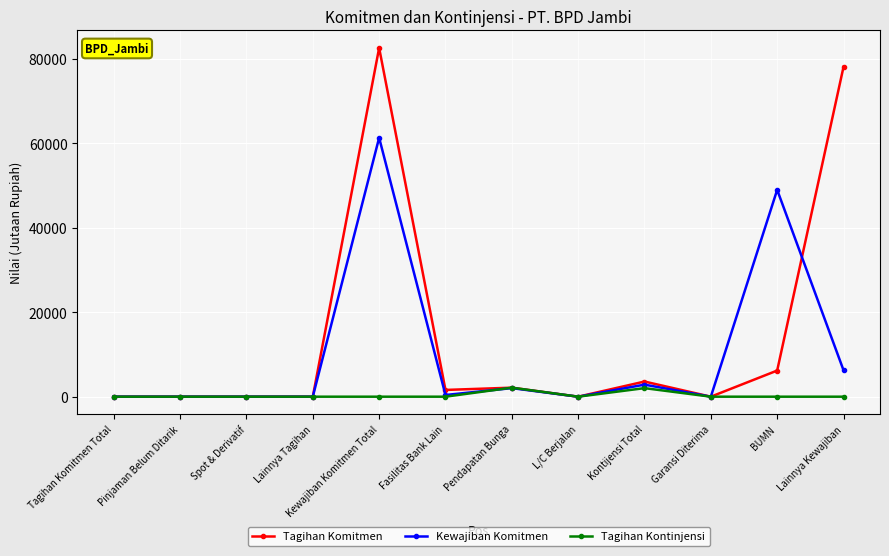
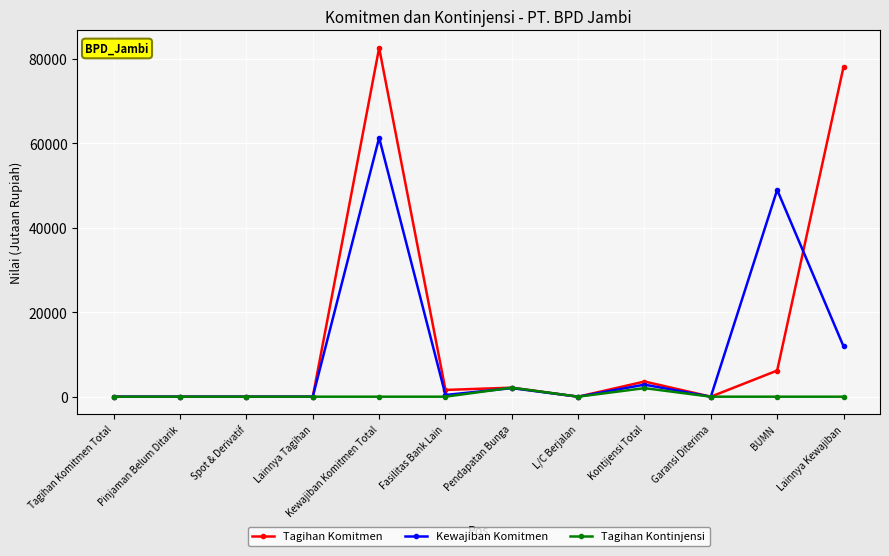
  {
    "Tagihan Komitmen": {
      "Kewajiban Komitmen Total": 83000,
      "Fasilitas Bank Lain": 2000,
      "Kontijensi Total": 4000,
      "BUMN": 6000,
      "Lainnya Kewajiban": 78000
    },
    "Kewajiban Komitmen": {
      "Kewajiban Komitmen Total": 61000,
      "Kontijensi Total": 3000,
      "BUMN": 49000,
-     "Lainnya Kewajiban": 6000
+     "Lainnya Kewajiban": 12000
    },
    "Tagihan Kontinjensi": {
      "Kewajiban Komitmen Total": 0,
      "Kontijensi Total": 2000,
      "BUMN": 0,
      "Lainnya Kewajiban": 0
    }
  }
